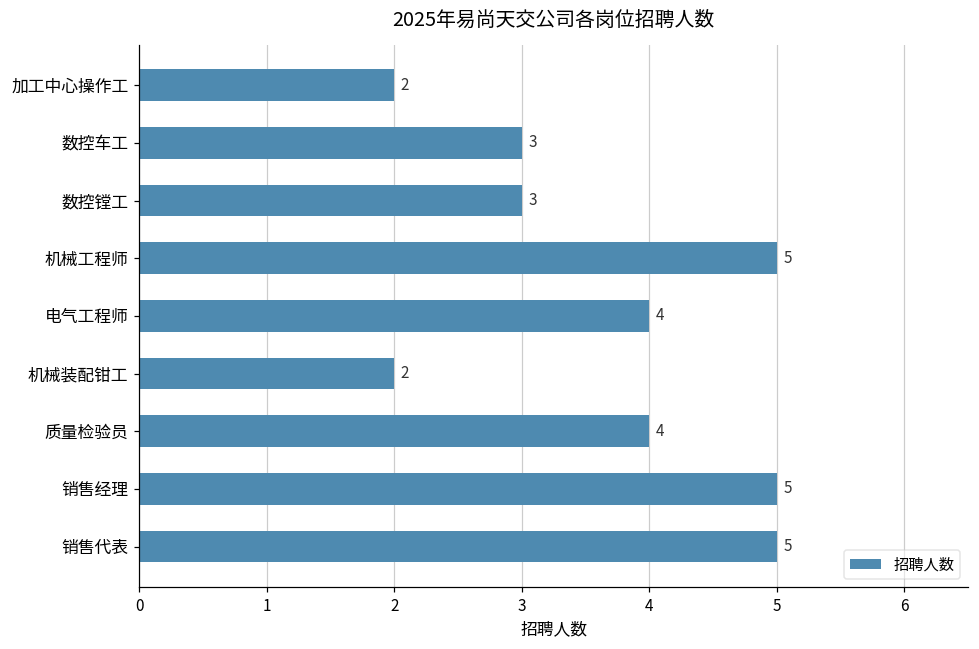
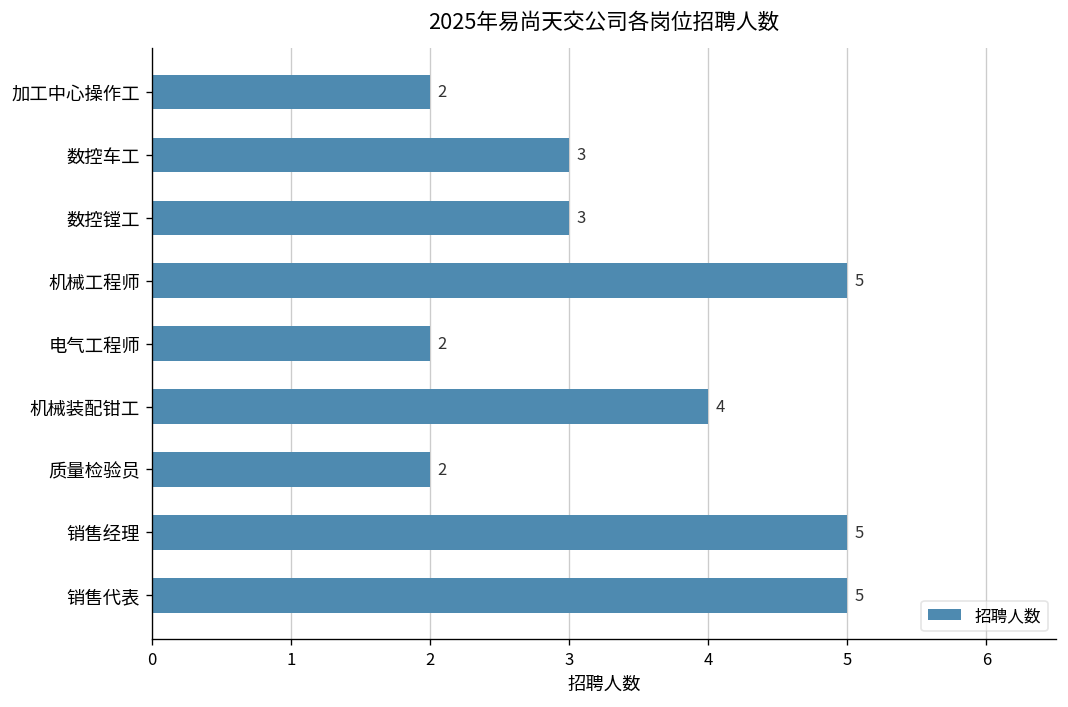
  {
    "加工中心操作工": 2,
    "数控车工": 3,
    "数控镗工": 3,
    "机械工程师": 5,
-   "电气工程师": 4,
-   "机械装配钳工": 2,
-   "质量检验员": 4,
+   "电气工程师": 2,
+   "机械装配钳工": 4,
+   "质量检验员": 2,
    "销售经理": 5,
    "销售代表": 5
  }
